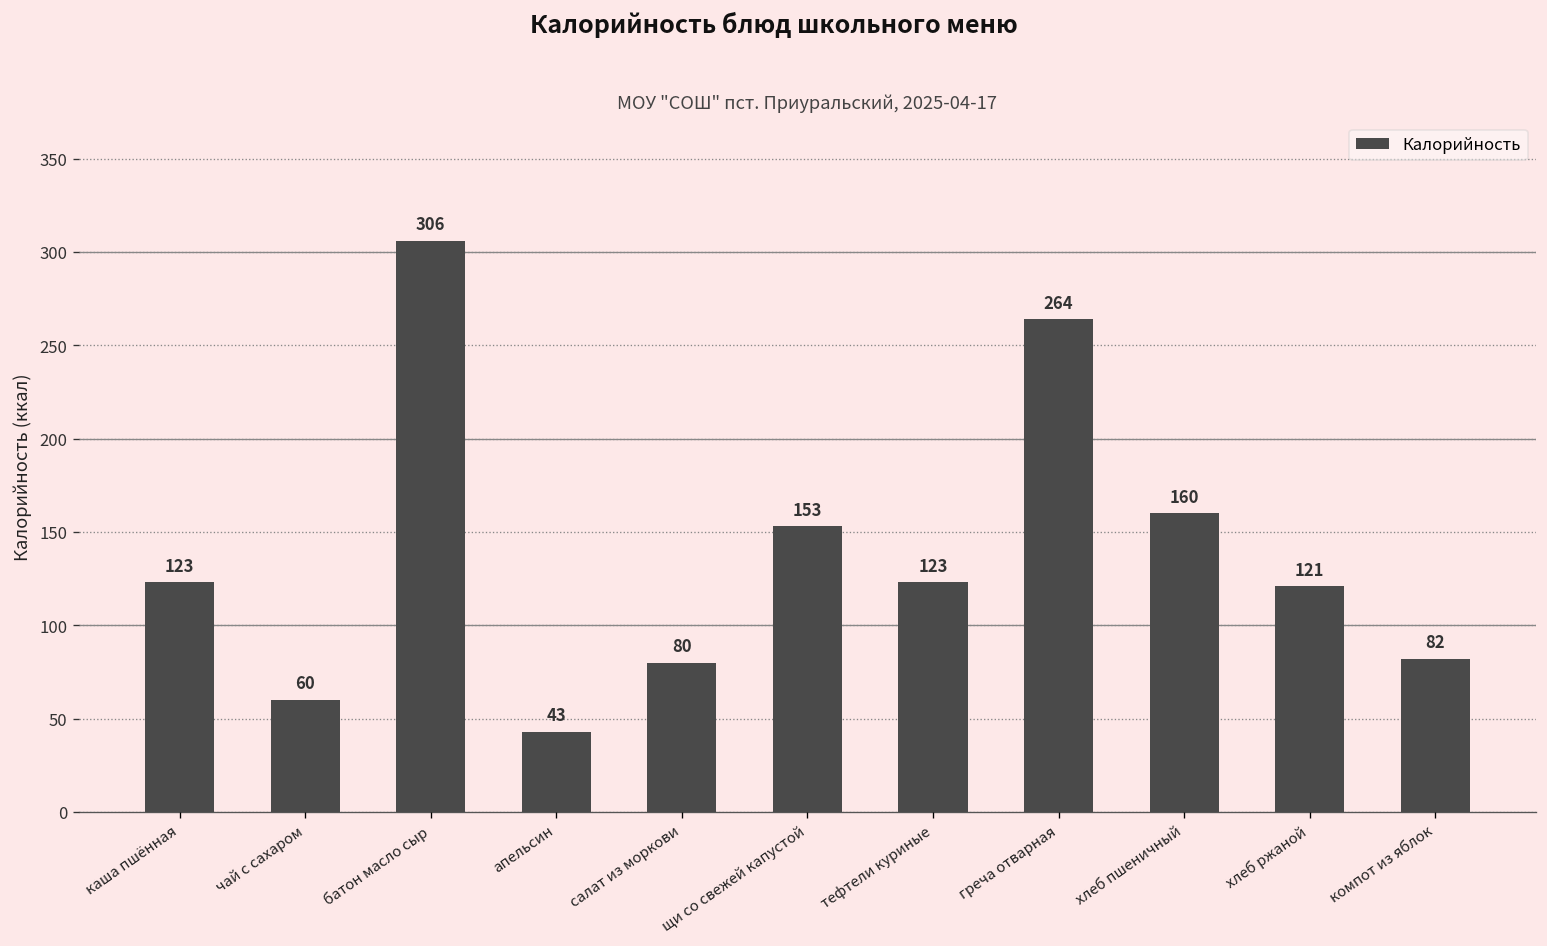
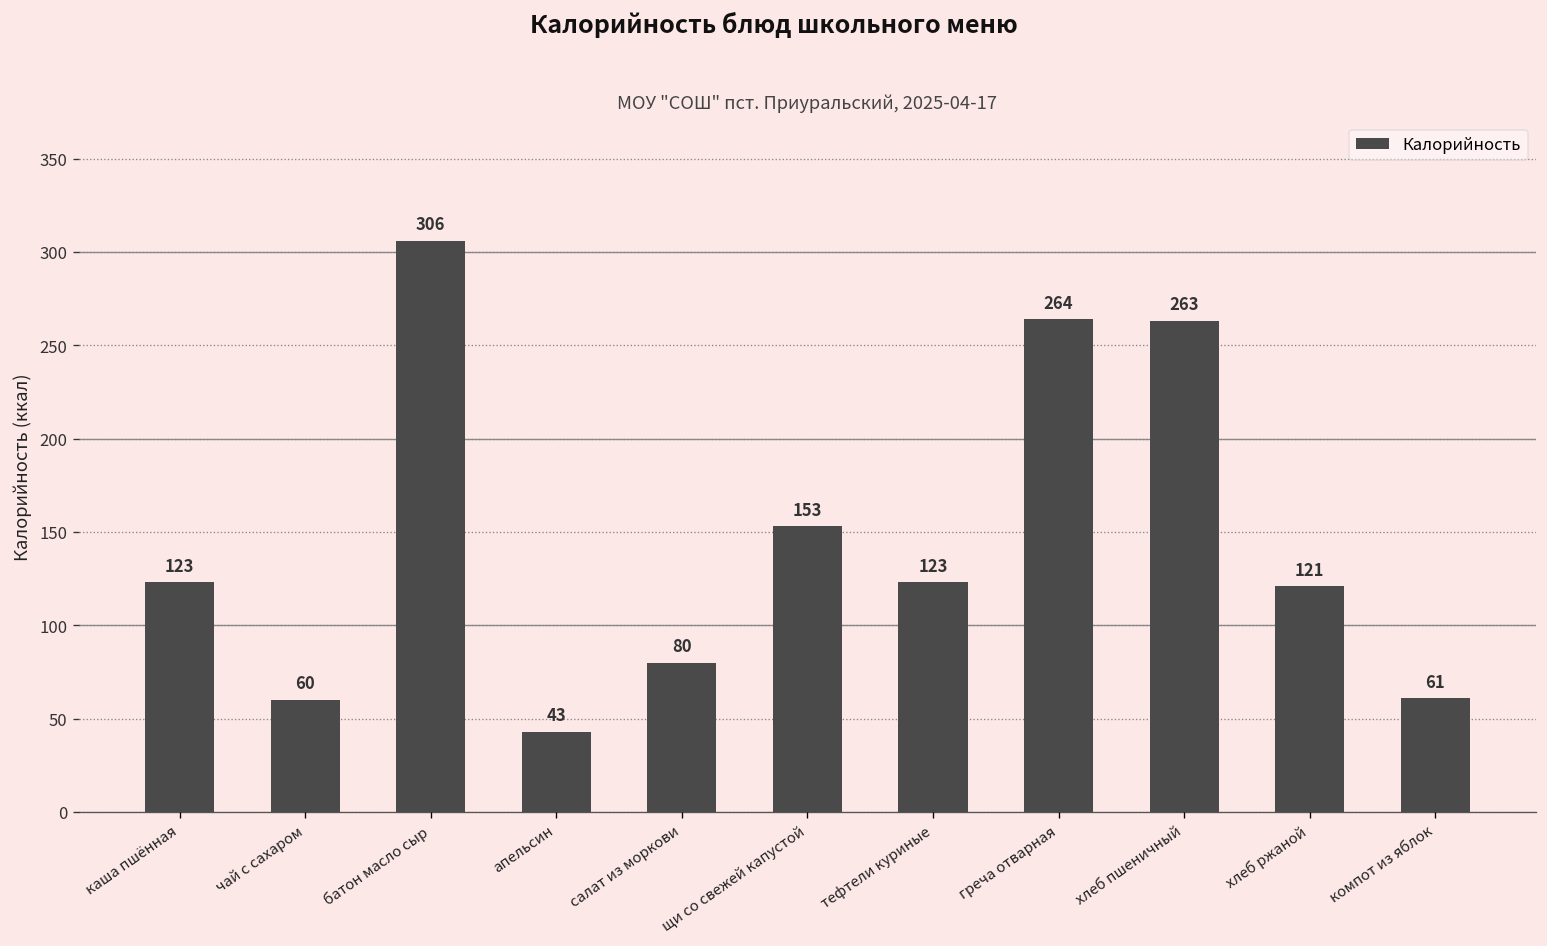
  {
    "каша пшённая": 123,
    "чай с сахаром": 60,
    "батон масло сыр": 306,
    "апельсин": 43,
    "салат из моркови": 80,
    "щи со свежей капустой": 153,
    "тефтели куриные": 123,
    "греча отварная": 264,
-   "хлеб пшеничный": 160,
+   "хлеб пшеничный": 263,
    "хлеб ржаной": 121,
-   "компот из яблок": 82
+   "компот из яблок": 61
  }
